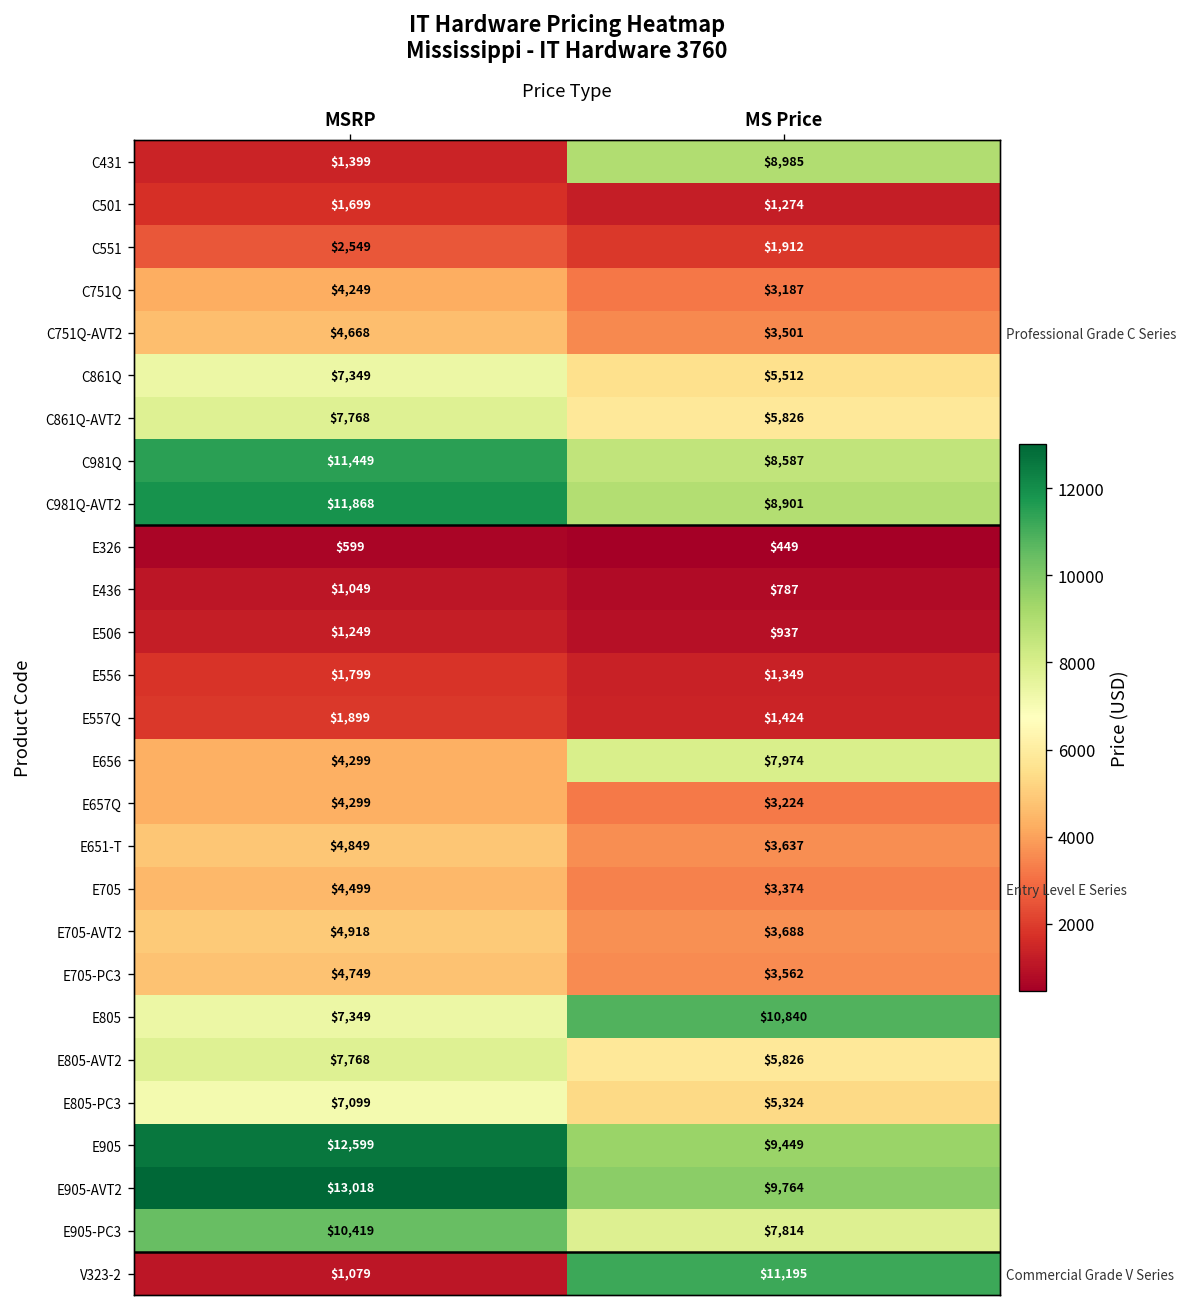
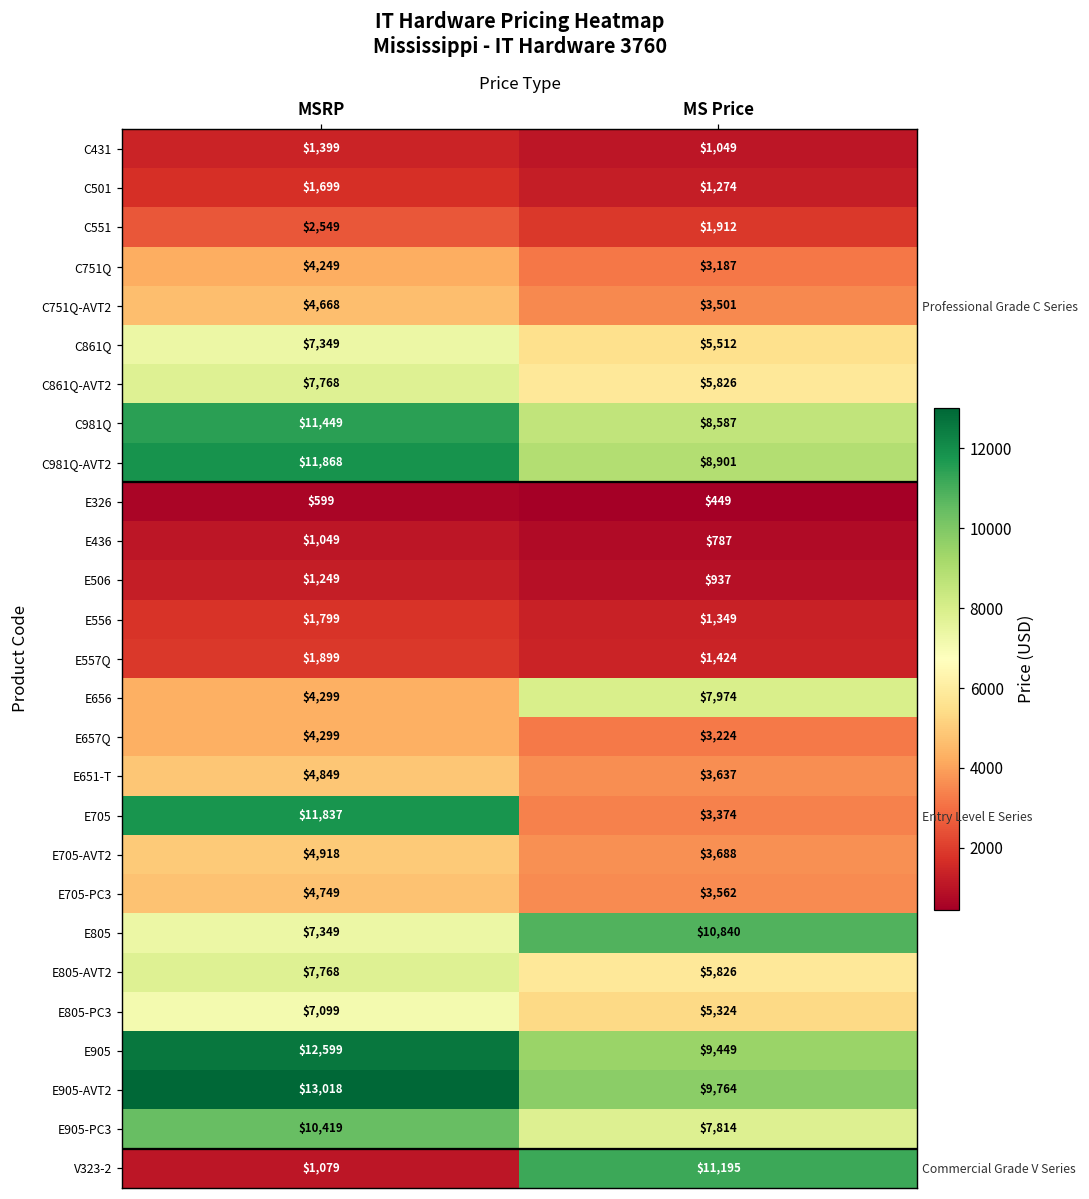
  {
    "C431": {
      "MSRP": "$1,399",
-     "MS Price": "$8,985"
+     "MS Price": "$1,049"
    },
    "C501": {
      "MSRP": "$1,699",
      "MS Price": "$1,274"
    },
    "C551": {
      "MSRP": "$2,549",
      "MS Price": "$1,912"
    },
    "C751Q": {
      "MSRP": "$4,249",
      "MS Price": "$3,187"
    },
    "C751Q-AVT2": {
      "MSRP": "$4,668",
      "MS Price": "$3,501"
    },
    "C861Q": {
      "MSRP": "$7,349",
      "MS Price": "$5,512"
    },
    "C861Q-AVT2": {
      "MSRP": "$7,768",
      "MS Price": "$5,826"
    },
    "C981Q": {
      "MSRP": "$11,449",
      "MS Price": "$8,587"
    },
    "C981Q-AVT2": {
      "MSRP": "$11,868",
      "MS Price": "$8,901"
    },
    "E326": {
      "MSRP": "$599",
      "MS Price": "$449"
    },
    "E436": {
      "MSRP": "$1,049",
      "MS Price": "$787"
    },
    "E506": {
      "MSRP": "$1,249",
      "MS Price": "$937"
    },
    "E556": {
      "MSRP": "$1,799",
      "MS Price": "$1,349"
    },
    "E557Q": {
      "MSRP": "$1,899",
      "MS Price": "$1,424"
    },
    "E656": {
      "MSRP": "$4,299",
      "MS Price": "$7,974"
    },
    "E657Q": {
      "MSRP": "$4,299",
      "MS Price": "$3,224"
    },
    "E651-T": {
      "MSRP": "$4,849",
      "MS Price": "$3,637"
    },
    "E705": {
-     "MSRP": "$4,499",
+     "MSRP": "$11,837",
      "MS Price": "$3,374"
    },
    "E705-AVT2": {
      "MSRP": "$4,918",
      "MS Price": "$3,688"
    },
    "E705-PC3": {
      "MSRP": "$4,749",
      "MS Price": "$3,562"
    },
    "E805": {
      "MSRP": "$7,349",
      "MS Price": "$10,840"
    },
    "E805-AVT2": {
      "MSRP": "$7,768",
      "MS Price": "$5,826"
    },
    "E805-PC3": {
      "MSRP": "$7,099",
      "MS Price": "$5,324"
    },
    "E905": {
      "MSRP": "$12,599",
      "MS Price": "$9,449"
    },
    "E905-AVT2": {
      "MSRP": "$13,018",
      "MS Price": "$9,764"
    },
    "E905-PC3": {
      "MSRP": "$10,419",
      "MS Price": "$7,814"
    },
    "V323-2": {
      "MSRP": "$1,079",
      "MS Price": "$11,195"
    }
  }
